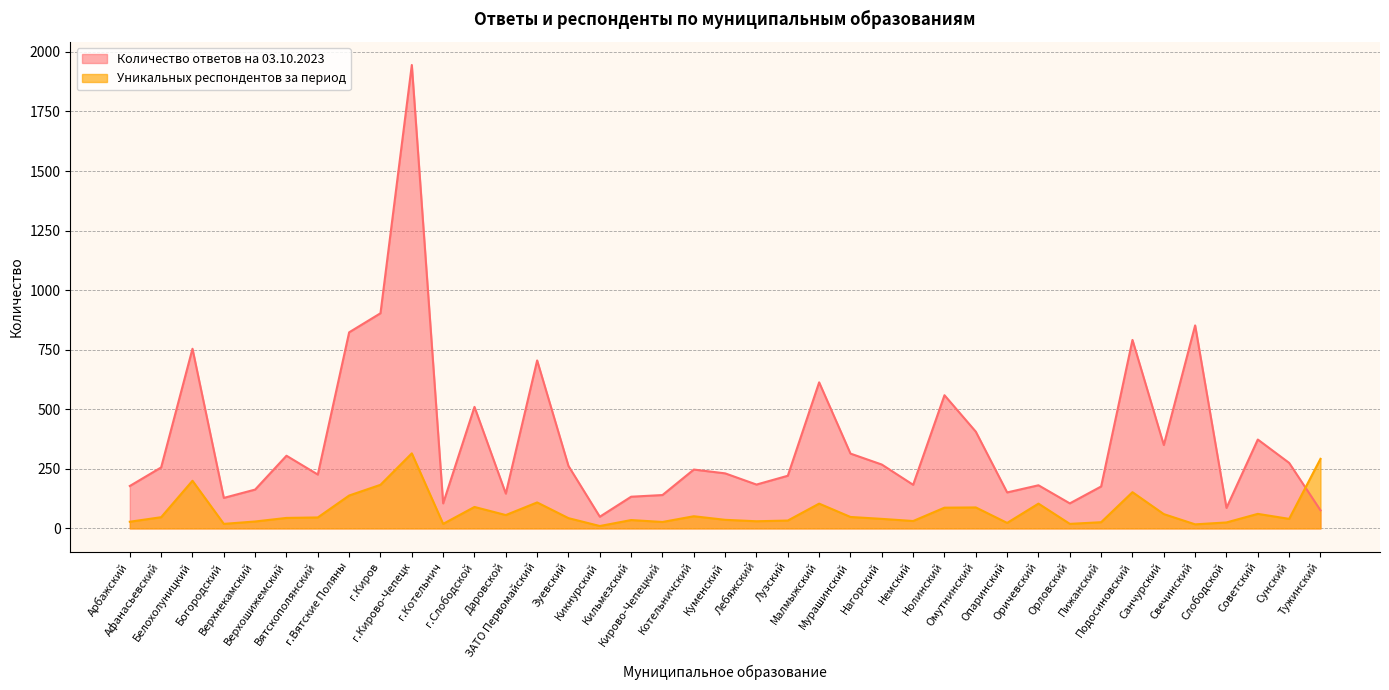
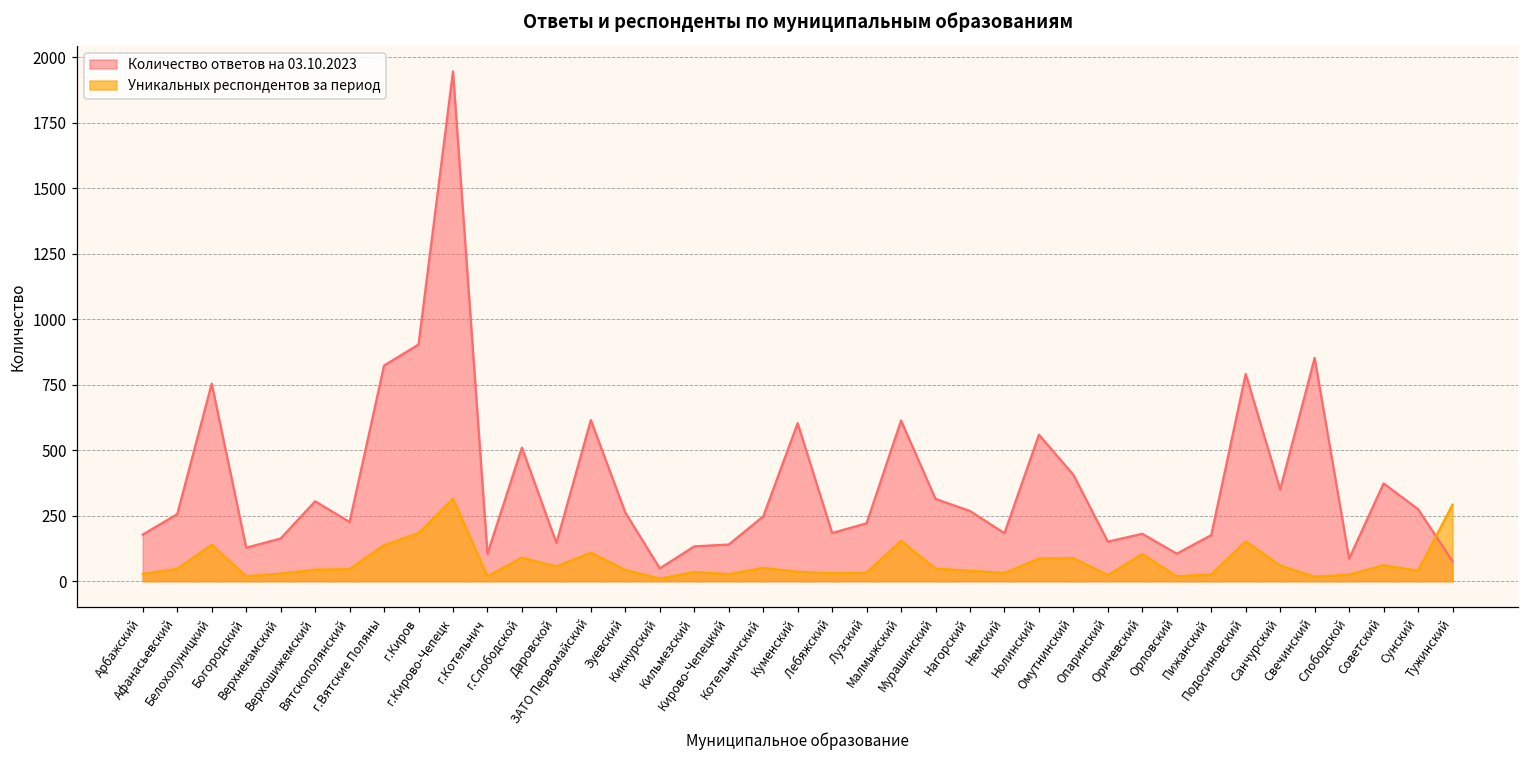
  {
    "Количество ответов на 03.10.2023": {
      "Арбажский": 180,
      "Афанасьевский": 260,
      "Белохолуницкий": 750,
      "Богородский": 130,
      "Верхнекамский": 160,
      "Верхошижемский": 310,
      "Вятскополянский": 230,
      "г.Вятские Поляны": 820,
      "г.Киров": 900,
      "г.Кирово-Чепецк": 1950,
      "г.Котельнич": 110,
      "г.Слободской": 510,
      "Даровской": 150,
-     "ЗАТО Первомайский": 710,
+     "ЗАТО Первомайский": 620,
      "Зуевский": 260,
      "Кикнурский": 50,
      "Кильмезский": 130,
      "Кирово-Чепецкий": 140,
      "Котельничский": 250,
-     "Куменский": 230,
+     "Куменский": 600,
      "Лебяжский": 180,
      "Лузский": 220,
      "Малмыжский": 610,
      "Мурашинский": 310,
      "Нагорский": 270,
      "Немский": 180,
      "Нолинский": 560,
      "Омутнинский": 410,
      "Опаринский": 150,
      "Оричевский": 180,
      "Орловский": 110,
      "Пижанский": 180,
      "Подосиновский": 790,
      "Санчурский": 350,
      "Свечинский": 850,
      "Слободской": 90,
      "Советский": 370,
      "Сунский": 280,
      "Тужинский": 80
    },
    "Уникальных респондентов за период": {
      "Арбажский": 30,
      "Афанасьевский": 50,
-     "Белохолуницкий": 200,
+     "Белохолуницкий": 140,
      "Богородский": 20,
      "Верхнекамский": 30,
      "Верхошижемский": 40,
      "Вятскополянский": 50,
      "г.Вятские Поляны": 140,
      "г.Киров": 180,
      "г.Кирово-Чепецк": 320,
      "г.Котельнич": 20,
      "г.Слободской": 90,
      "Даровской": 60,
      "ЗАТО Первомайский": 110,
      "Зуевский": 40,
      "Кикнурский": 10,
      "Кильмезский": 40,
      "Кирово-Чепецкий": 30,
      "Котельничский": 50,
      "Куменский": 40,
      "Лебяжский": 30,
      "Лузский": 30,
-     "Малмыжский": 100,
+     "Малмыжский": 150,
      "Мурашинский": 50,
      "Нагорский": 40,
      "Немский": 30,
      "Нолинский": 90,
      "Омутнинский": 90,
      "Опаринский": 20,
      "Оричевский": 100,
      "Орловский": 20,
      "Пижанский": 30,
      "Подосиновский": 150,
      "Санчурский": 60,
      "Свечинский": 20,
      "Слободской": 30,
      "Советский": 60,
      "Сунский": 40,
      "Тужинский": 290
    }
  }
